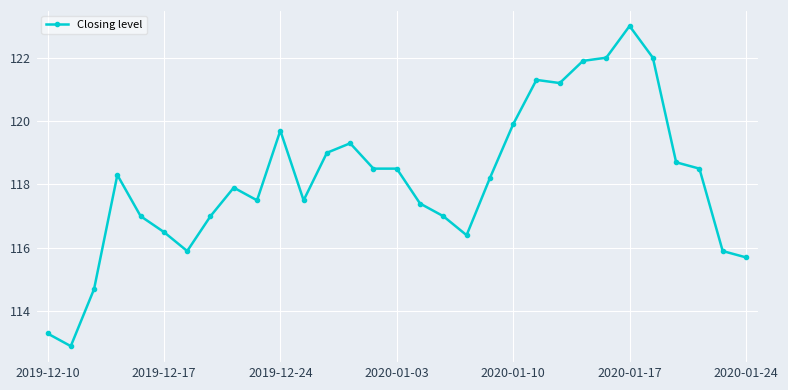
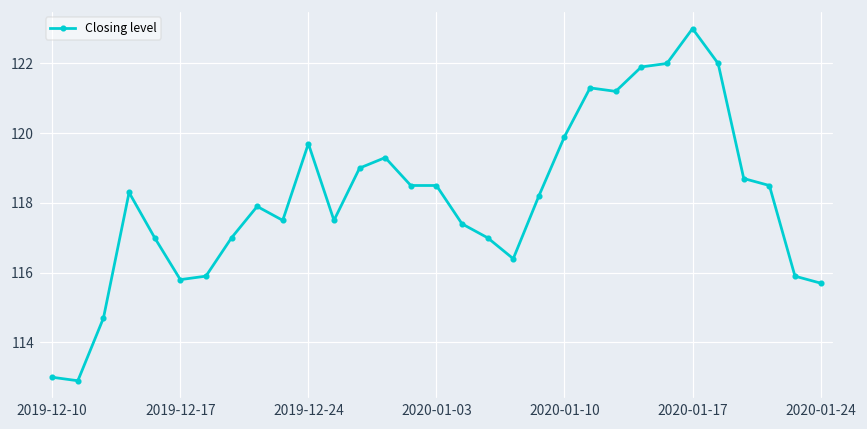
  {
-   "2019-12-10": 113.3,
-   "2019-12-17": 116.5,
+   "2019-12-10": 113.0,
+   "2019-12-17": 115.8,
    "2019-12-24": 119.7,
    "2020-01-03": 118.5,
    "2020-01-10": 119.9,
    "2020-01-17": 123.0,
    "2020-01-24": 115.7
  }
